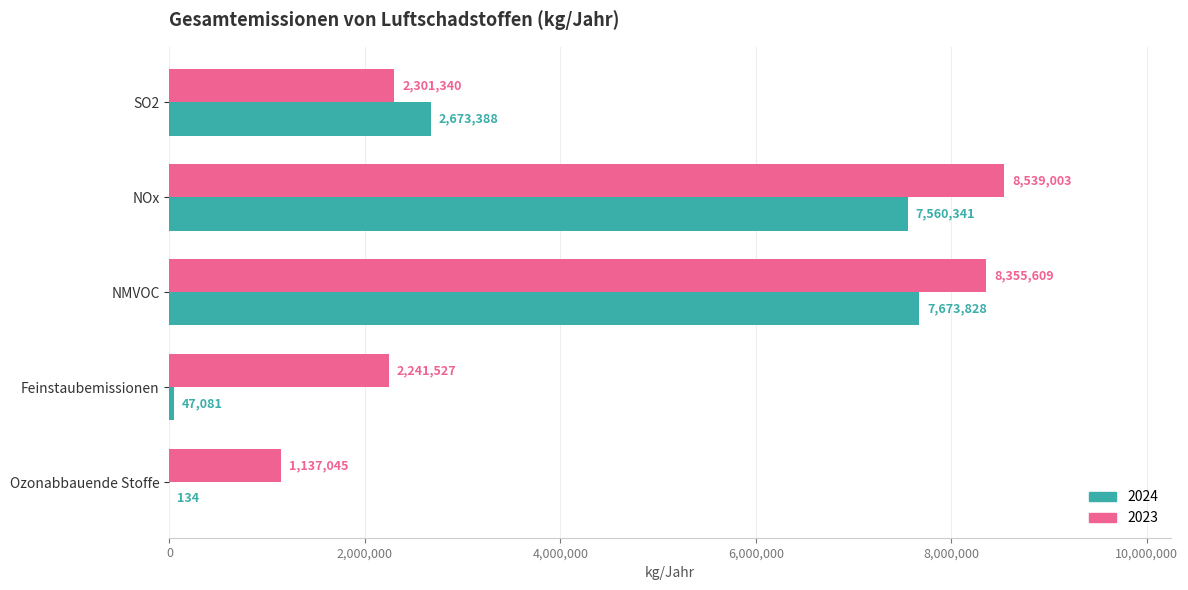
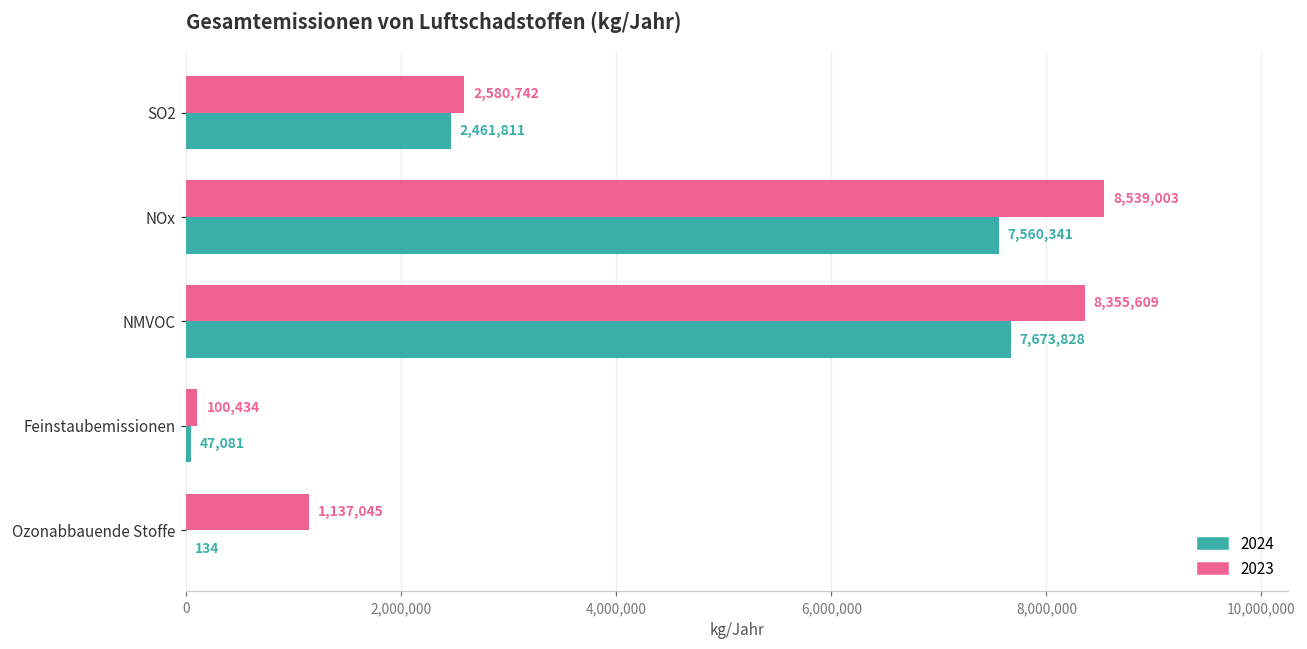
  {
    "2024": {
-     "SO2": "2,673,388",
+     "SO2": "2,461,811",
      "NOx": "7,560,341",
      "NMVOC": "7,673,828",
      "Feinstaubemissionen": "47,081",
      "Ozonabbauende Stoffe": "134"
    },
    "2023": {
-     "SO2": "2,301,340",
+     "SO2": "2,580,742",
      "NOx": "8,539,003",
      "NMVOC": "8,355,609",
-     "Feinstaubemissionen": "2,241,527",
+     "Feinstaubemissionen": "100,434",
      "Ozonabbauende Stoffe": "1,137,045"
    }
  }
